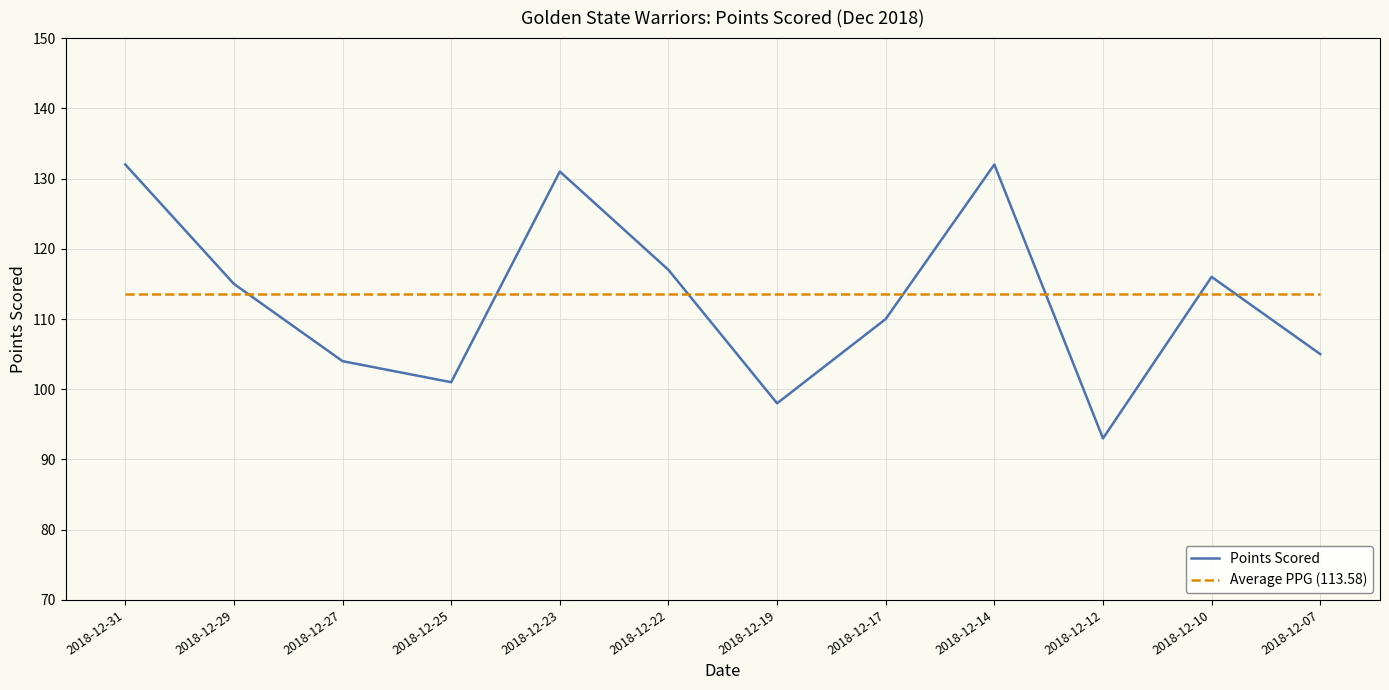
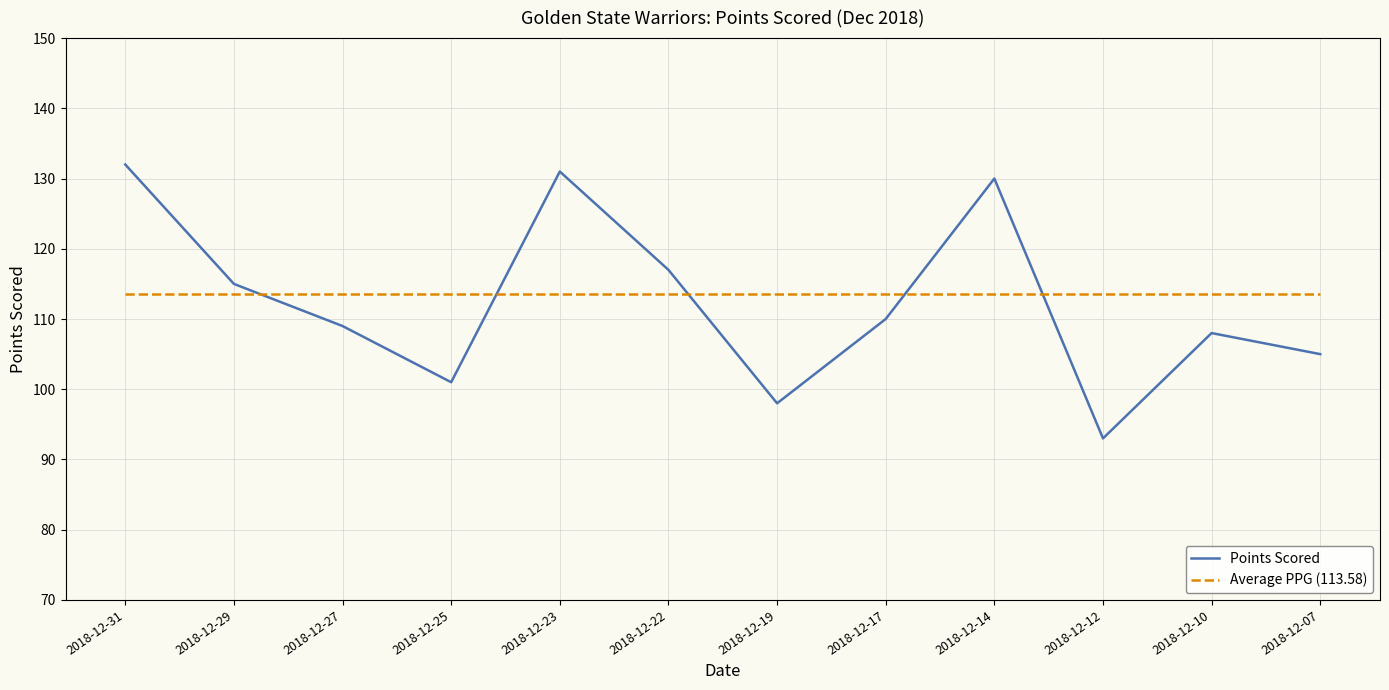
  {
    "Points Scored": {
      "2018-12-31": 132,
      "2018-12-29": 115,
-     "2018-12-27": 104,
+     "2018-12-27": 109,
      "2018-12-25": 101,
      "2018-12-23": 131,
      "2018-12-22": 117,
      "2018-12-19": 98,
      "2018-12-17": 110,
-     "2018-12-14": 132,
+     "2018-12-14": 130,
      "2018-12-12": 93,
-     "2018-12-10": 116,
+     "2018-12-10": 108,
      "2018-12-07": 105
    },
    "Average PPG (113.58)": {
      "2018-12-31": 114,
      "2018-12-29": 114,
      "2018-12-27": 114,
      "2018-12-25": 114,
      "2018-12-23": 114,
      "2018-12-22": 114,
      "2018-12-19": 114,
      "2018-12-17": 114,
      "2018-12-14": 114,
      "2018-12-12": 114,
      "2018-12-10": 114,
      "2018-12-07": 114
    }
  }
